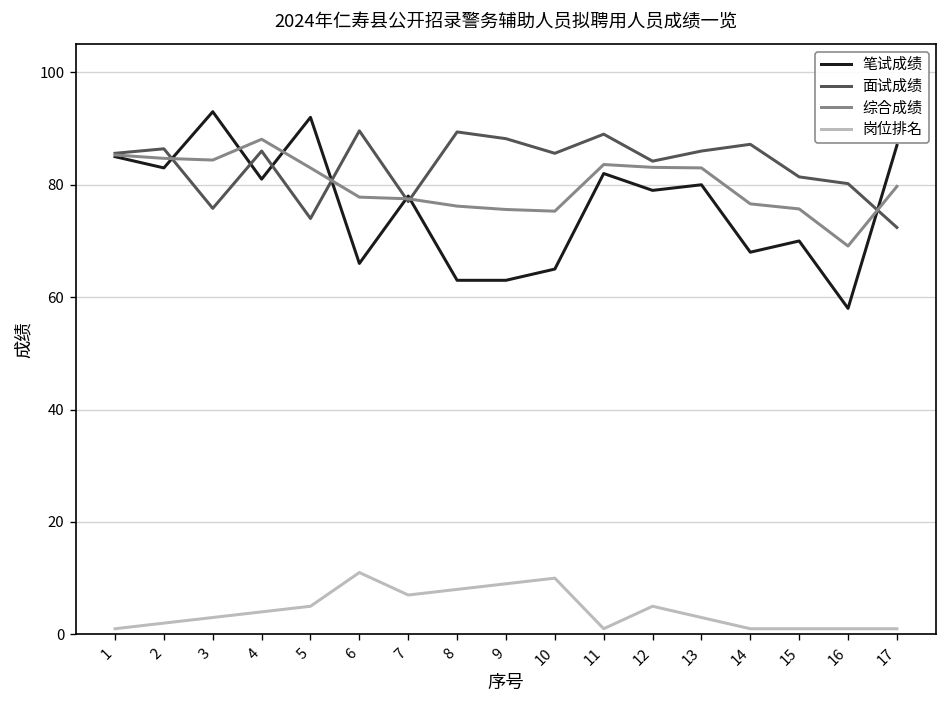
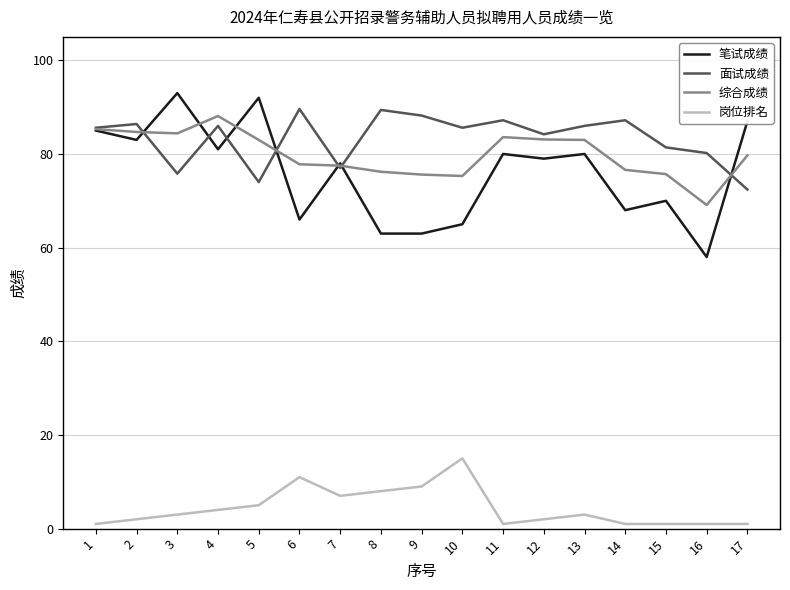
  {
    "笔试成绩": {
      "2": 83,
      "3": 93,
      "4": 81,
      "5": 92,
      "6": 66,
      "8": 63,
      "9": 63,
      "10": 65,
-     "11": 82,
+     "11": 80,
      "12": 79,
      "13": 80,
      "14": 68,
      "15": 70,
      "16": 58
    },
    "面试成绩": {
      "2": 86,
      "3": 76,
      "4": 86,
      "5": 74,
      "6": 90,
      "8": 89,
      "9": 88,
      "10": 86,
-     "11": 89,
+     "11": 87,
      "12": 84,
      "13": 86,
      "14": 87,
      "15": 81,
      "16": 80,
      "17": 72
    },
    "综合成绩": {
      "2": 85,
      "3": 84,
      "4": 88,
      "5": 83,
      "6": 78,
      "8": 76,
      "9": 76,
      "10": 75,
      "11": 84,
      "12": 83,
      "13": 83,
      "14": 77,
      "15": 76,
      "16": 69,
      "17": 80
    },
    "岗位排名": {
      "1": 1,
      "2": 2,
      "3": 3,
      "4": 4,
      "5": 5,
      "6": 11,
      "7": 7,
      "8": 8,
      "9": 9,
-     "10": 10,
+     "10": 15,
      "11": 1,
-     "12": 5,
+     "12": 2,
      "13": 3,
      "14": 1,
      "15": 1,
      "16": 1,
      "17": 1
    }
  }
